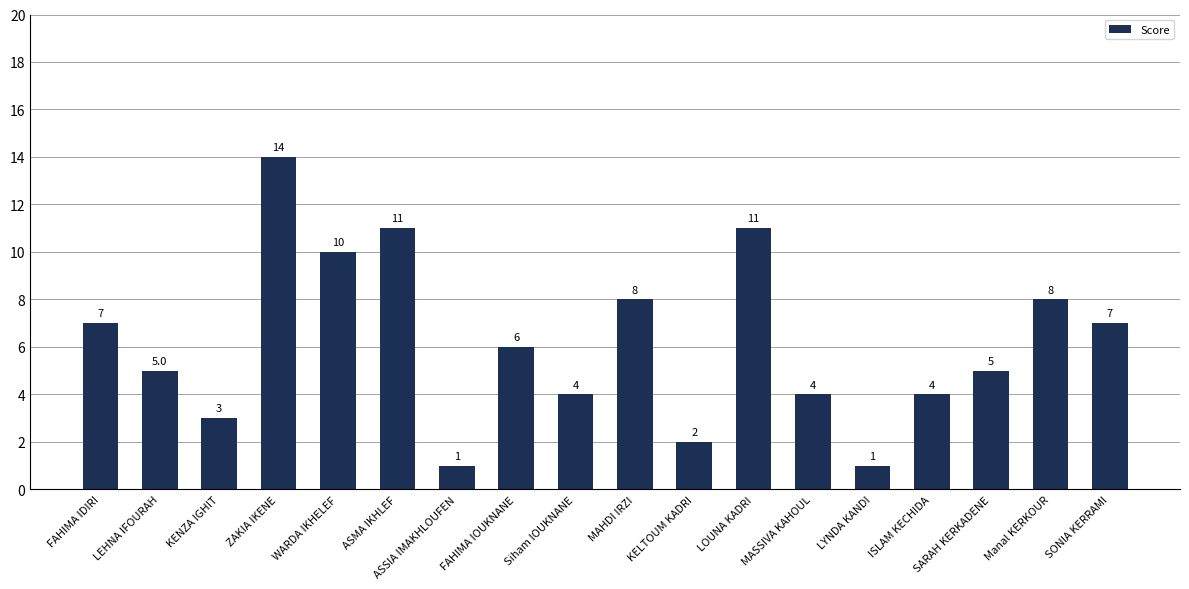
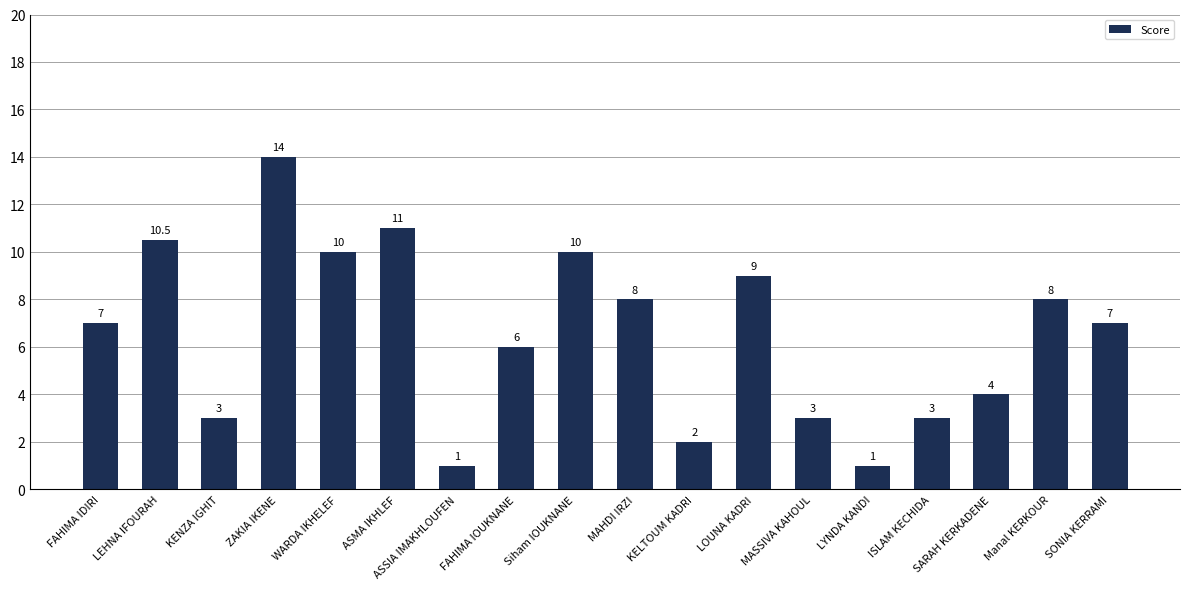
  {
    "FAHIMA IDIRI": 7,
-   "LEHNA IFOURAH": 5.0,
+   "LEHNA IFOURAH": 10.5,
    "KENZA IGHIT": 3,
    "ZAKIA IKENE": 14,
    "WARDA IKHELEF": 10,
    "ASMA IKHLEF": 11,
    "ASSIA IMAKHLOUFEN": 1,
    "FAHIMA IOUKNANE": 6,
-   "Siham IOUKNANE": 4,
+   "Siham IOUKNANE": 10,
    "MAHDI IRZI": 8,
    "KELTOUM KADRI": 2,
-   "LOUNA KADRI": 11,
-   "MASSIVA KAHOUL": 4,
+   "LOUNA KADRI": 9,
+   "MASSIVA KAHOUL": 3,
    "LYNDA KANDI": 1,
-   "ISLAM KECHIDA": 4,
-   "SARAH KERKADENE": 5,
+   "ISLAM KECHIDA": 3,
+   "SARAH KERKADENE": 4,
    "Manal KERKOUR": 8,
    "SONIA KERRAMI": 7
  }
